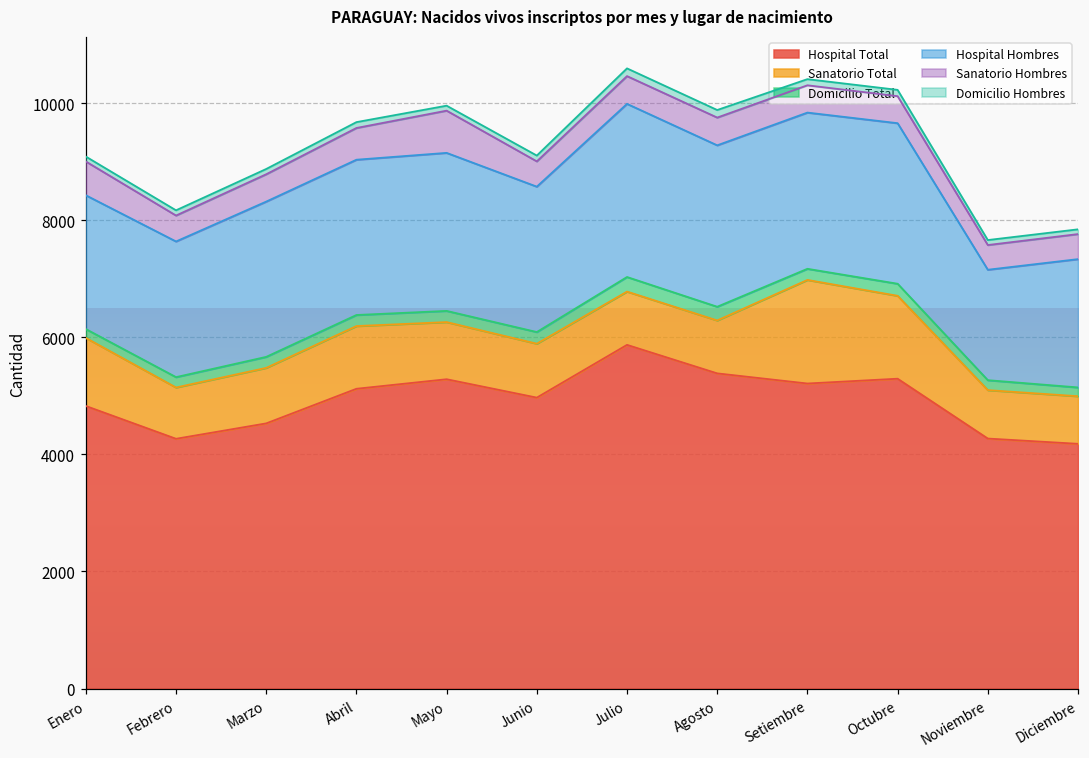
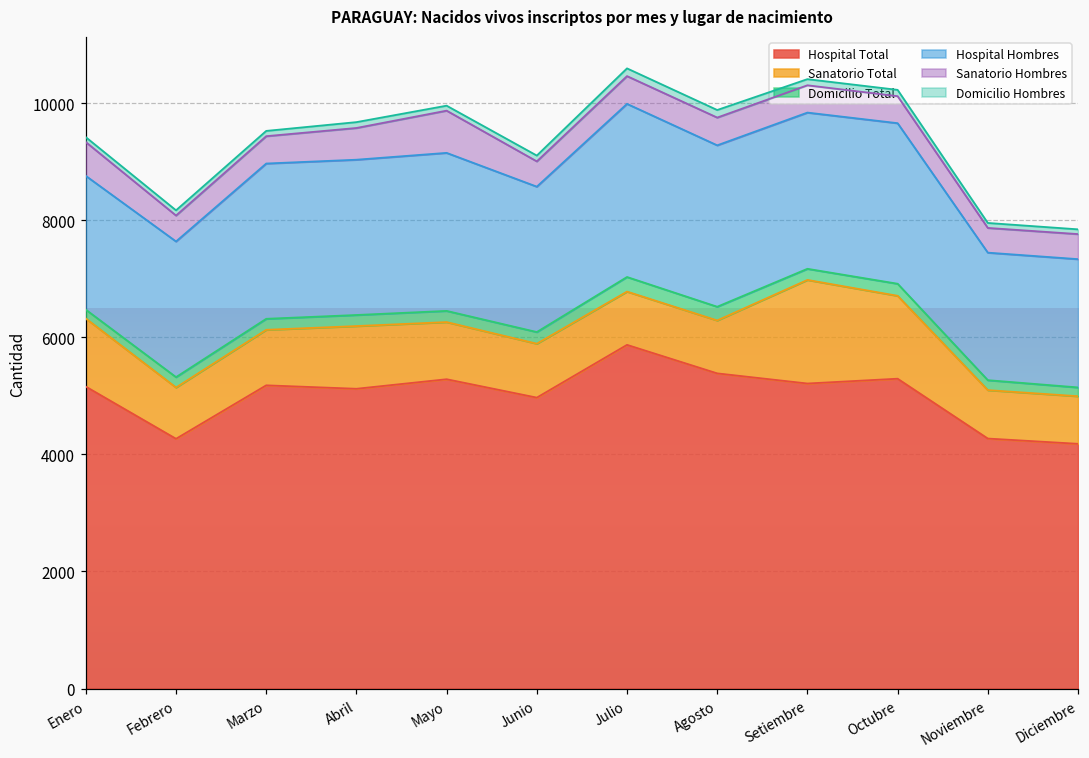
  {
    "Hospital Total": {
-     "Enero": 4800,
+     "Enero": 5200,
      "Febrero": 4300,
-     "Marzo": 4500,
+     "Marzo": 5200,
      "Abril": 5100,
      "Mayo": 5300,
      "Junio": 5000,
      "Julio": 5900,
      "Agosto": 5400,
      "Setiembre": 5200,
      "Octubre": 5300,
      "Noviembre": 4300,
      "Diciembre": 4200
    },
    "Sanatorio Total": {
      "Enero": 1200,
      "Febrero": 900,
      "Marzo": 900,
      "Abril": 1100,
      "Mayo": 1000,
      "Junio": 900,
      "Julio": 900,
      "Agosto": 900,
      "Setiembre": 1800,
      "Octubre": 1400,
      "Noviembre": 800,
      "Diciembre": 800
    },
    "Hospital Hombres": {
      "Enero": 2300,
      "Febrero": 2300,
      "Marzo": 2700,
      "Abril": 2700,
      "Mayo": 2700,
      "Junio": 2500,
      "Julio": 3000,
      "Agosto": 2800,
      "Setiembre": 2700,
      "Octubre": 2700,
-     "Noviembre": 1900,
+     "Noviembre": 2200,
      "Diciembre": 2200
    },
    "Sanatorio Hombres": {
      "Enero": 600,
      "Febrero": 400,
      "Marzo": 500,
      "Abril": 500,
      "Mayo": 700,
      "Junio": 400,
      "Julio": 500,
      "Agosto": 500,
      "Noviembre": 400,
      "Diciembre": 400
    }
  }
